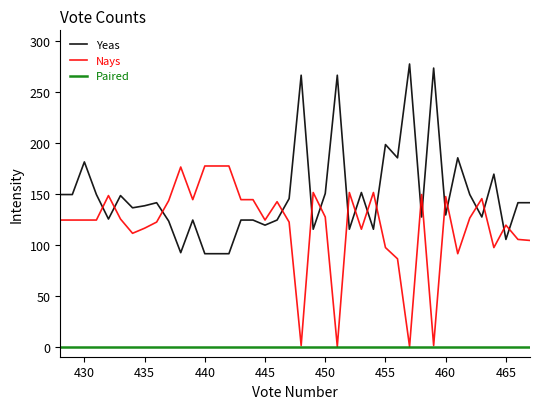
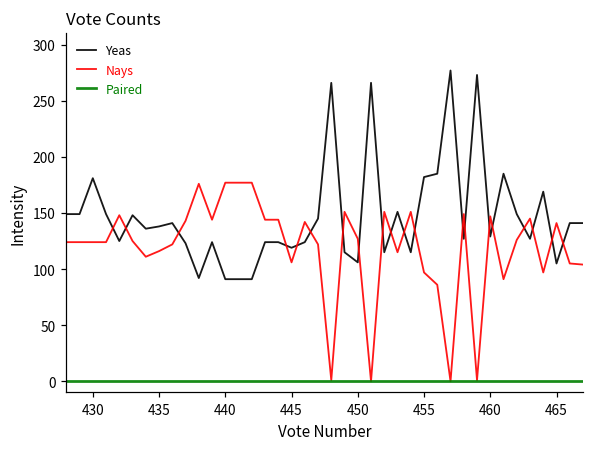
  {
    "Yeas": {
      "430": 181,
      "435": 138,
      "440": 91,
      "445": 119,
-     "450": 150,
-     "455": 198,
+     "450": 106,
+     "455": 182,
      "460": 129,
      "465": 105
    },
    "Nays": {
      "430": 124,
      "435": 116,
      "440": 177,
-     "445": 124,
+     "445": 106,
      "450": 127,
      "455": 97,
      "460": 147,
-     "465": 119
+     "465": 141
    },
    "Paired": {
      "430": 0,
      "435": 0,
      "440": 0,
      "445": 0,
      "450": 0,
      "455": 0,
      "460": 0,
      "465": 0
    }
  }
